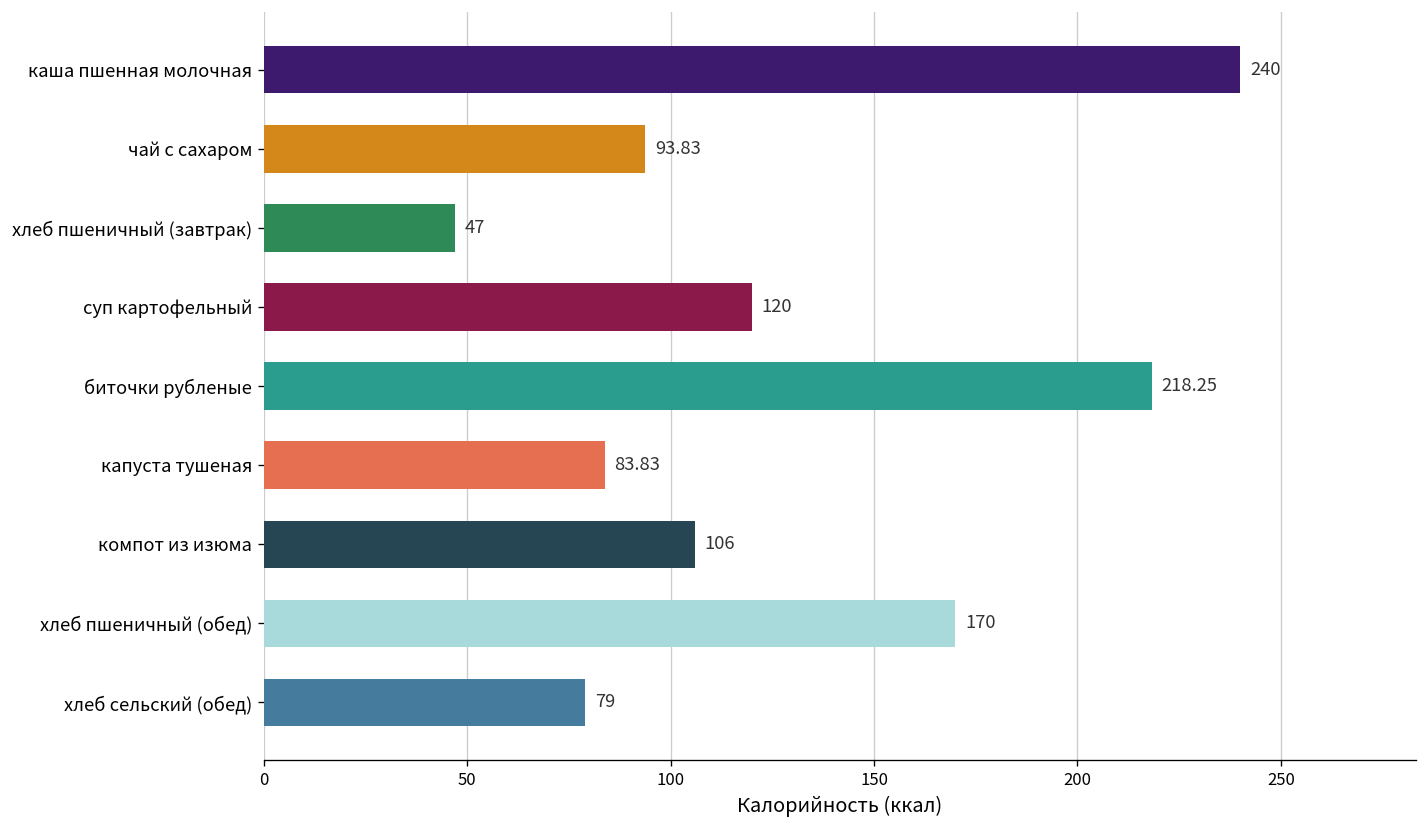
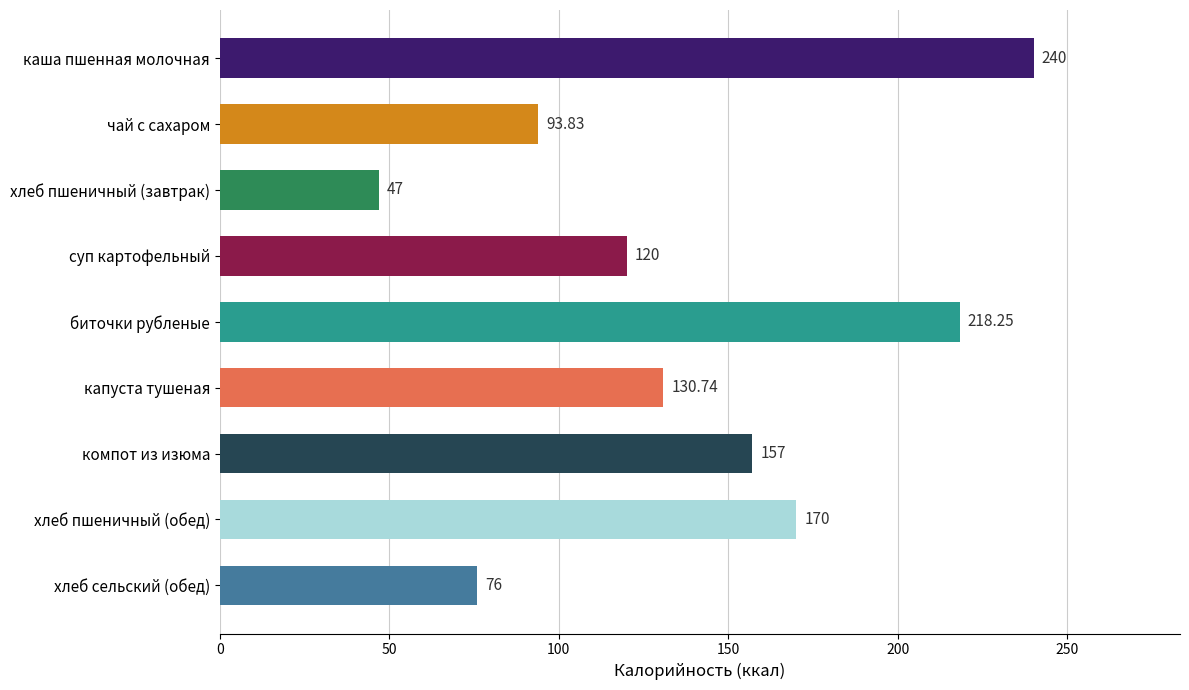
  {
    "каша пшенная молочная": 240,
    "чай с сахаром": 93.83,
    "хлеб пшеничный (завтрак)": 47,
    "суп картофельный": 120,
    "биточки рубленые": 218.25,
-   "капуста тушеная": 83.83,
-   "компот из изюма": 106,
+   "капуста тушеная": 130.74,
+   "компот из изюма": 157,
    "хлеб пшеничный (обед)": 170,
-   "хлеб сельский (обед)": 79
+   "хлеб сельский (обед)": 76
  }
